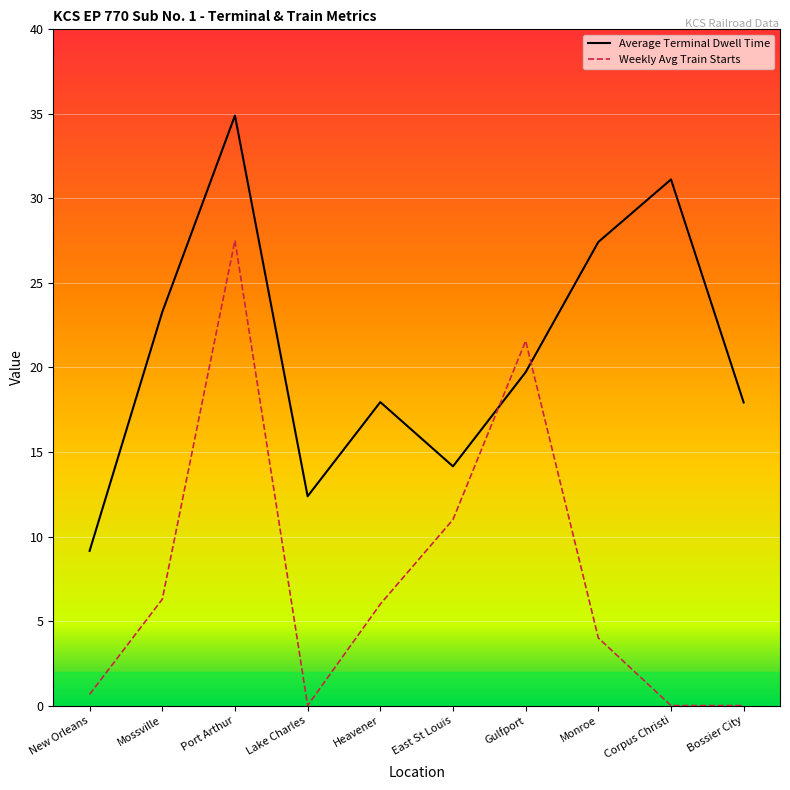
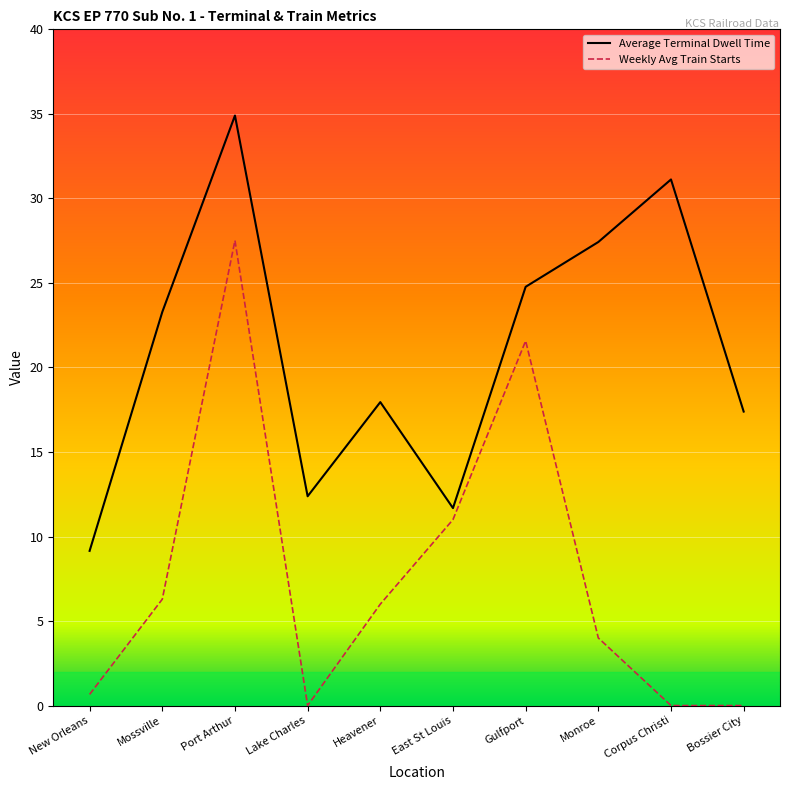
  {
    "Average Terminal Dwell Time": {
      "New Orleans": 9.2,
      "Mossville": 23.3,
      "Port Arthur": 34.9,
      "Lake Charles": 12.4,
      "Heavener": 18.0,
-     "East St Louis": 14.2,
-     "Gulfport": 19.7,
+     "East St Louis": 11.7,
+     "Gulfport": 24.8,
      "Monroe": 27.4,
      "Corpus Christi": 31.1,
-     "Bossier City": 17.9
+     "Bossier City": 17.4
    },
    "Weekly Avg Train Starts": {
      "Mossville": 6.3,
      "Port Arthur": 27.5,
      "Heavener": 6.0,
      "East St Louis": 11.0,
      "Gulfport": 21.6,
      "Monroe": 4.0
    }
  }
